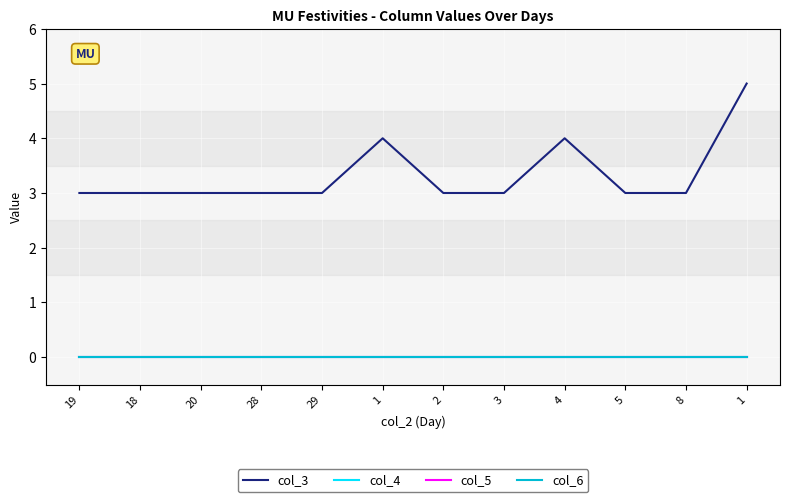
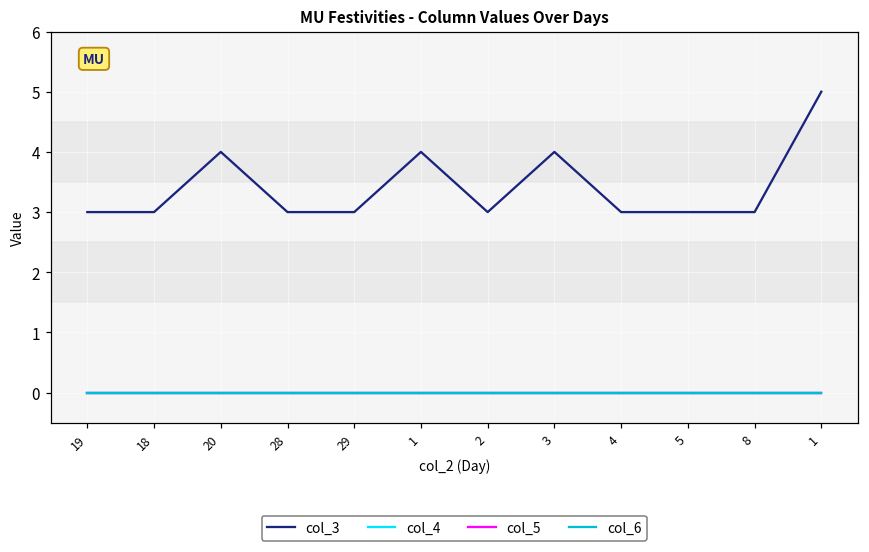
  {
    "col_3": {
      "19": 3,
      "18": 3,
-     "20": 3,
+     "20": 4,
      "28": 3,
      "29": 3,
      "2": 3,
-     "3": 3,
-     "4": 4,
+     "3": 4,
+     "4": 3,
      "5": 3,
      "8": 3
    },
    "col_6": {
      "19": 0,
      "18": 0,
      "20": 0,
      "28": 0,
      "29": 0,
      "2": 0,
      "3": 0,
      "4": 0,
      "5": 0,
      "8": 0
    }
  }
